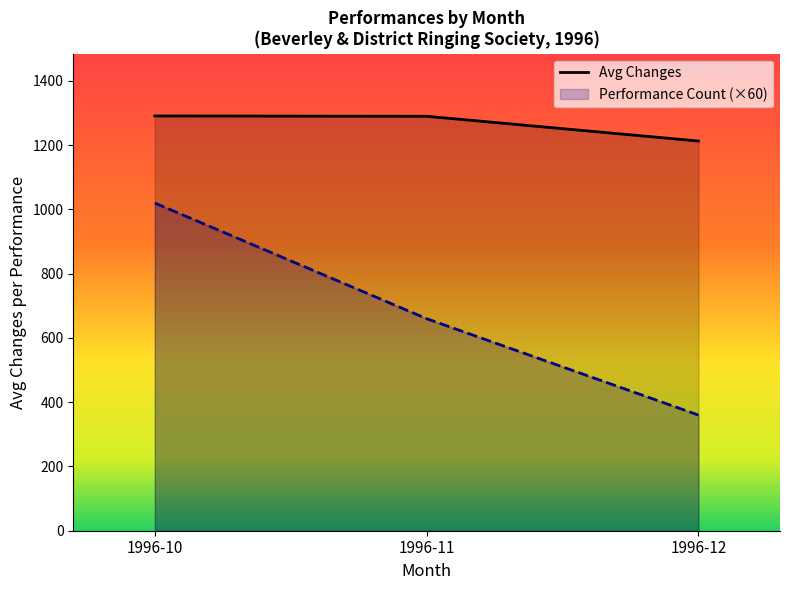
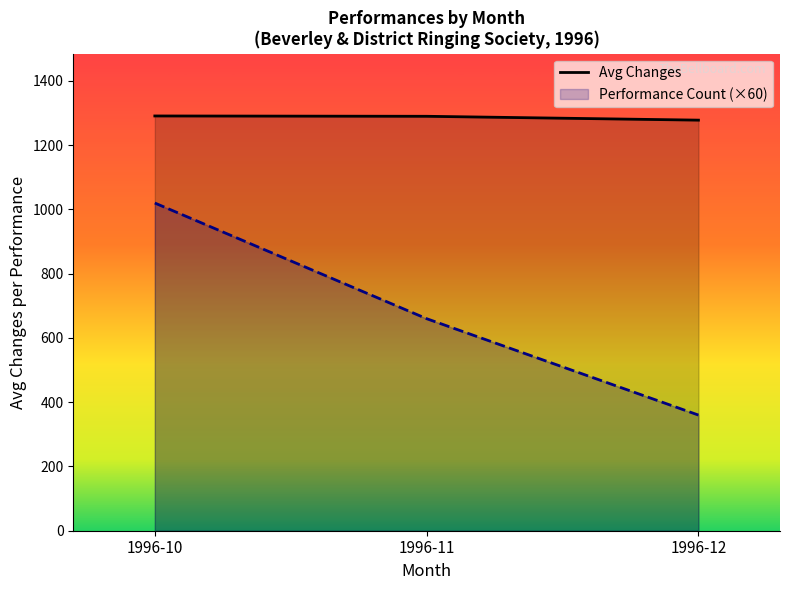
  {
    "Avg Changes": {
      "1996-10": 1290,
      "1996-11": 1290,
-     "1996-12": 1210
+     "1996-12": 1280
    },
    "Performance Count (×60)": {
      "1996-10": 1020,
      "1996-11": 660,
      "1996-12": 360
    }
  }
